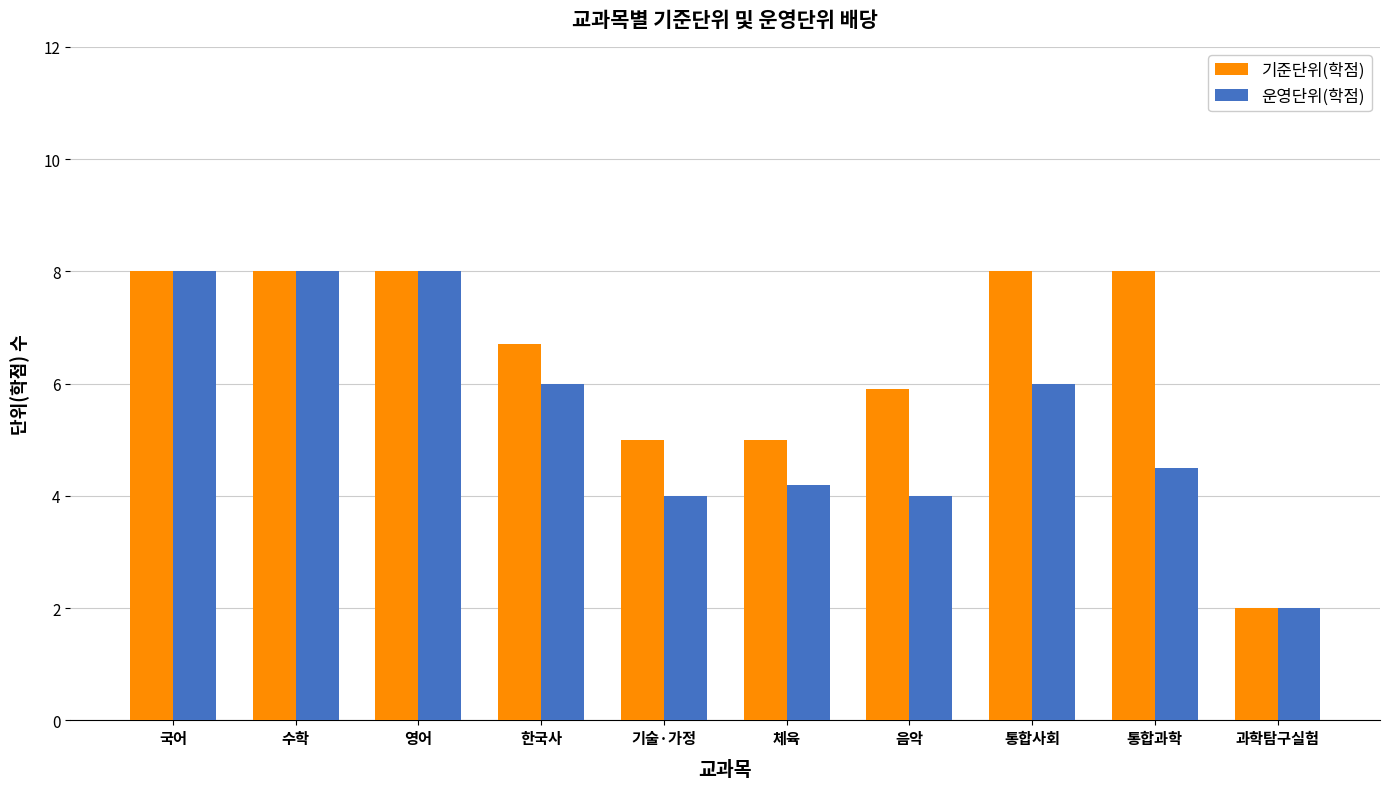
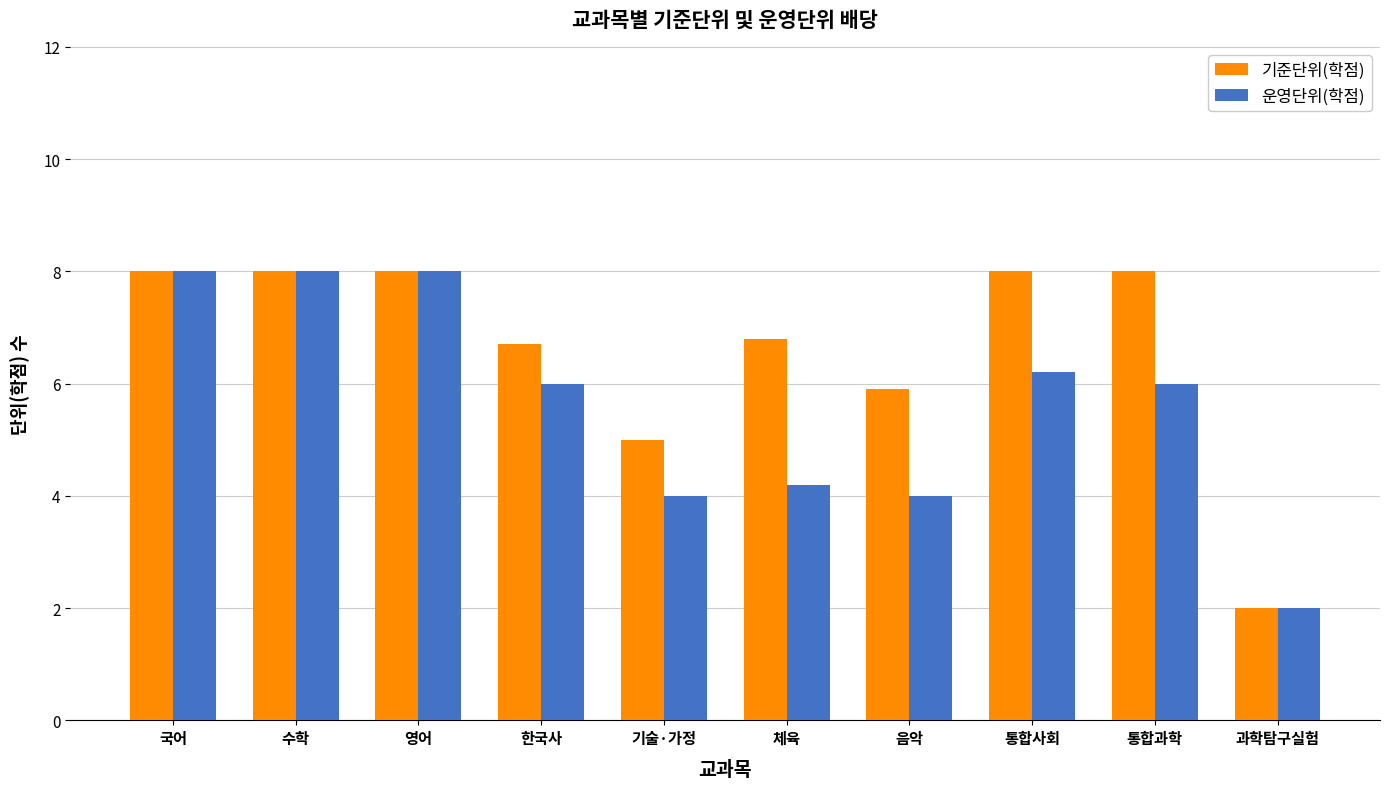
  {
    "기준단위(학점)": {
      "국어": 8.0,
      "수학": 8.0,
      "영어": 8.0,
      "한국사": 6.7,
      "기술·가정": 5.0,
-     "체육": 5.0,
+     "체육": 6.8,
      "음악": 5.9,
      "통합사회": 8.0,
      "통합과학": 8.0,
      "과학탐구실험": 2.0
    },
    "운영단위(학점)": {
      "국어": 8.0,
      "수학": 8.0,
      "영어": 8.0,
      "한국사": 6.0,
      "기술·가정": 4.0,
      "체육": 4.2,
      "음악": 4.0,
-     "통합사회": 6.0,
-     "통합과학": 4.5,
+     "통합사회": 6.2,
+     "통합과학": 6.0,
      "과학탐구실험": 2.0
    }
  }
